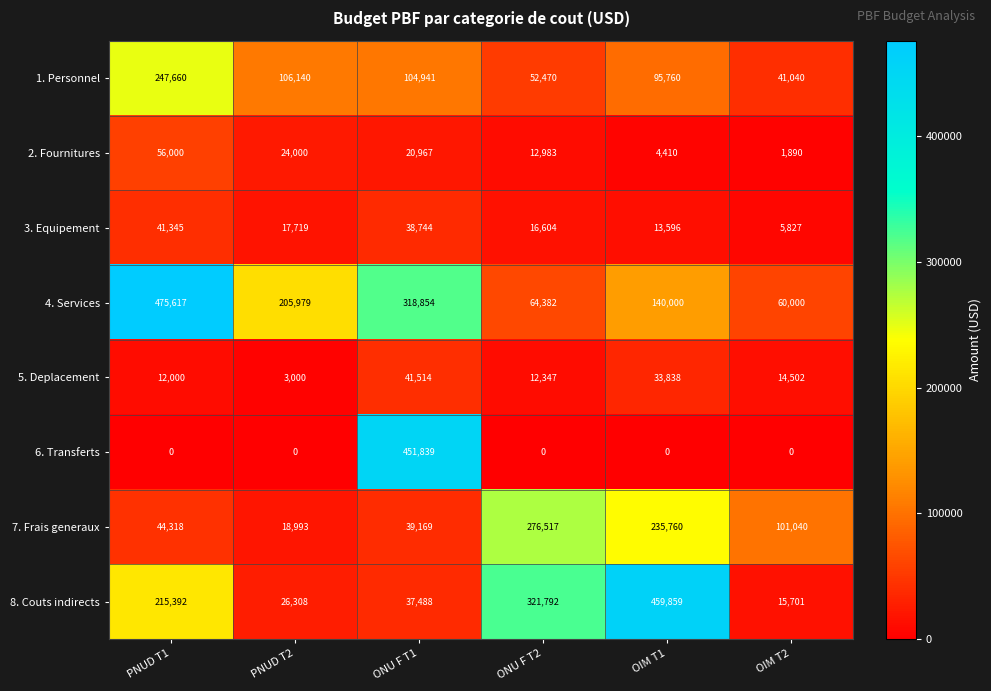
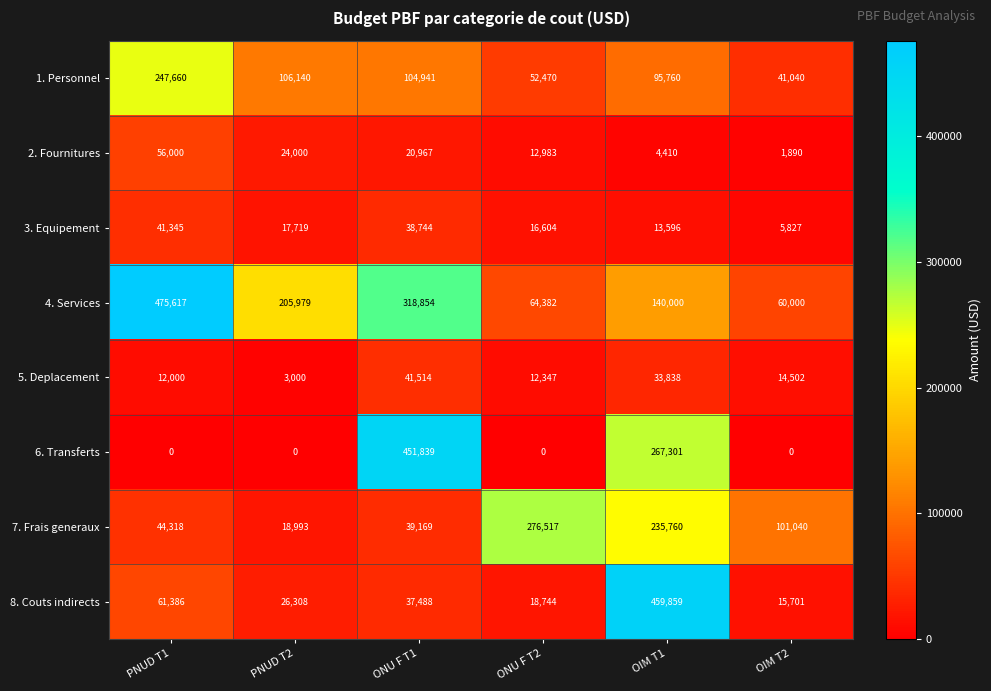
  {
    "1. Personnel": {
      "PNUD T1": "247,660",
      "PNUD T2": "106,140",
      "ONU F T1": "104,941",
      "ONU F T2": "52,470",
      "OIM T1": "95,760",
      "OIM T2": "41,040"
    },
    "2. Fournitures": {
      "PNUD T1": "56,000",
      "PNUD T2": "24,000",
      "ONU F T1": "20,967",
      "ONU F T2": "12,983",
      "OIM T1": "4,410",
      "OIM T2": "1,890"
    },
    "3. Equipement": {
      "PNUD T1": "41,345",
      "PNUD T2": "17,719",
      "ONU F T1": "38,744",
      "ONU F T2": "16,604",
      "OIM T1": "13,596",
      "OIM T2": "5,827"
    },
    "4. Services": {
      "PNUD T1": "475,617",
      "PNUD T2": "205,979",
      "ONU F T1": "318,854",
      "ONU F T2": "64,382",
      "OIM T1": "140,000",
      "OIM T2": "60,000"
    },
    "5. Deplacement": {
      "PNUD T1": "12,000",
      "PNUD T2": "3,000",
      "ONU F T1": "41,514",
      "ONU F T2": "12,347",
      "OIM T1": "33,838",
      "OIM T2": "14,502"
    },
    "6. Transferts": {
      "PNUD T1": "0",
      "PNUD T2": "0",
      "ONU F T1": "451,839",
      "ONU F T2": "0",
-     "OIM T1": "0",
+     "OIM T1": "267,301",
      "OIM T2": "0"
    },
    "7. Frais generaux": {
      "PNUD T1": "44,318",
      "PNUD T2": "18,993",
      "ONU F T1": "39,169",
      "ONU F T2": "276,517",
      "OIM T1": "235,760",
      "OIM T2": "101,040"
    },
    "8. Couts indirects": {
-     "PNUD T1": "215,392",
+     "PNUD T1": "61,386",
      "PNUD T2": "26,308",
      "ONU F T1": "37,488",
-     "ONU F T2": "321,792",
+     "ONU F T2": "18,744",
      "OIM T1": "459,859",
      "OIM T2": "15,701"
    }
  }
